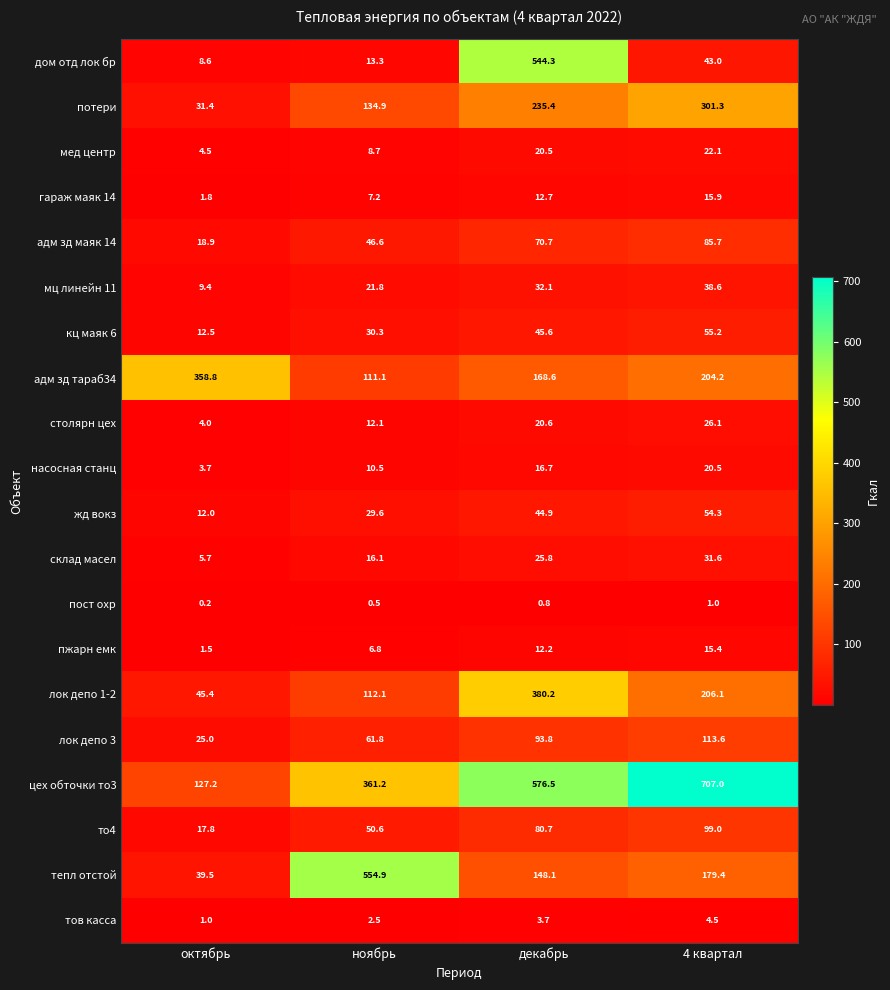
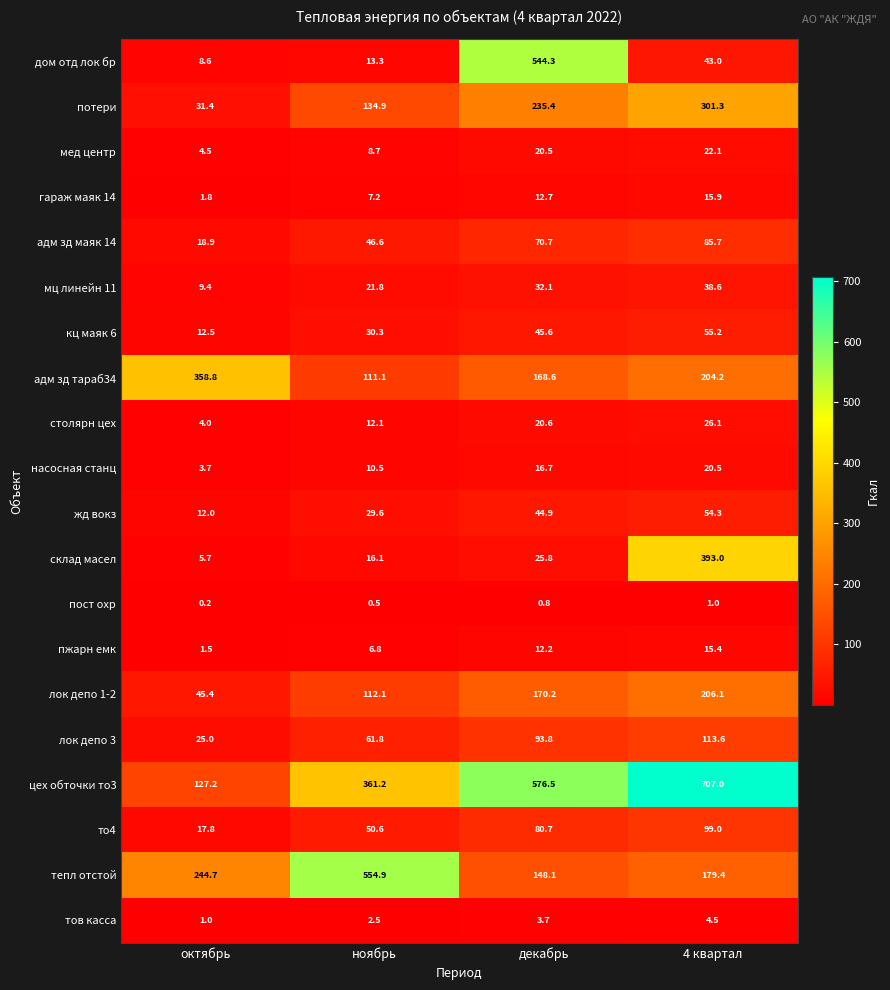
  {
    "дом отд лок бр": {
      "октябрь": 8.6,
      "ноябрь": 13.3,
      "декабрь": 544.3,
      "4 квартал": 43.0
    },
    "потери": {
      "октябрь": 31.4,
      "ноябрь": 134.9,
      "декабрь": 235.4,
      "4 квартал": 301.3
    },
    "мед центр": {
      "октябрь": 4.5,
      "ноябрь": 8.7,
      "декабрь": 20.5,
      "4 квартал": 22.1
    },
    "гараж маяк 14": {
      "октябрь": 1.8,
      "ноябрь": 7.2,
      "декабрь": 12.7,
      "4 квартал": 15.9
    },
    "адм зд маяк 14": {
      "октябрь": 18.9,
      "ноябрь": 46.6,
      "декабрь": 70.7,
      "4 квартал": 85.7
    },
    "мц линейн 11": {
      "октябрь": 9.4,
      "ноябрь": 21.8,
      "декабрь": 32.1,
      "4 квартал": 38.6
    },
    "кц маяк 6": {
      "октябрь": 12.5,
      "ноябрь": 30.3,
      "декабрь": 45.6,
      "4 квартал": 55.2
    },
    "адм зд тараб34": {
      "октябрь": 358.8,
      "ноябрь": 111.1,
      "декабрь": 168.6,
      "4 квартал": 204.2
    },
    "столярн цех": {
      "октябрь": 4.0,
      "ноябрь": 12.1,
      "декабрь": 20.6,
      "4 квартал": 26.1
    },
    "насосная станц": {
      "октябрь": 3.7,
      "ноябрь": 10.5,
      "декабрь": 16.7,
      "4 квартал": 20.5
    },
    "жд вокз": {
      "октябрь": 12.0,
      "ноябрь": 29.6,
      "декабрь": 44.9,
      "4 квартал": 54.3
    },
    "склад масел": {
      "октябрь": 5.7,
      "ноябрь": 16.1,
      "декабрь": 25.8,
-     "4 квартал": 31.6
+     "4 квартал": 393.0
    },
    "пост охр": {
      "октябрь": 0.2,
      "ноябрь": 0.5,
      "декабрь": 0.8,
      "4 квартал": 1.0
    },
    "пжарн емк": {
      "октябрь": 1.5,
      "ноябрь": 6.8,
      "декабрь": 12.2,
      "4 квартал": 15.4
    },
    "лок депо 1-2": {
      "октябрь": 45.4,
      "ноябрь": 112.1,
-     "декабрь": 380.2,
+     "декабрь": 170.2,
      "4 квартал": 206.1
    },
    "лок депо 3": {
      "октябрь": 25.0,
      "ноябрь": 61.8,
      "декабрь": 93.8,
      "4 квартал": 113.6
    },
    "цех обточки то3": {
      "октябрь": 127.2,
      "ноябрь": 361.2,
      "декабрь": 576.5,
      "4 квартал": 707.0
    },
    "то4": {
      "октябрь": 17.8,
      "ноябрь": 50.6,
      "декабрь": 80.7,
      "4 квартал": 99.0
    },
    "тепл отстой": {
-     "октябрь": 39.5,
+     "октябрь": 244.7,
      "ноябрь": 554.9,
      "декабрь": 148.1,
      "4 квартал": 179.4
    },
    "тов касса": {
      "октябрь": 1.0,
      "ноябрь": 2.5,
      "декабрь": 3.7,
      "4 квартал": 4.5
    }
  }
